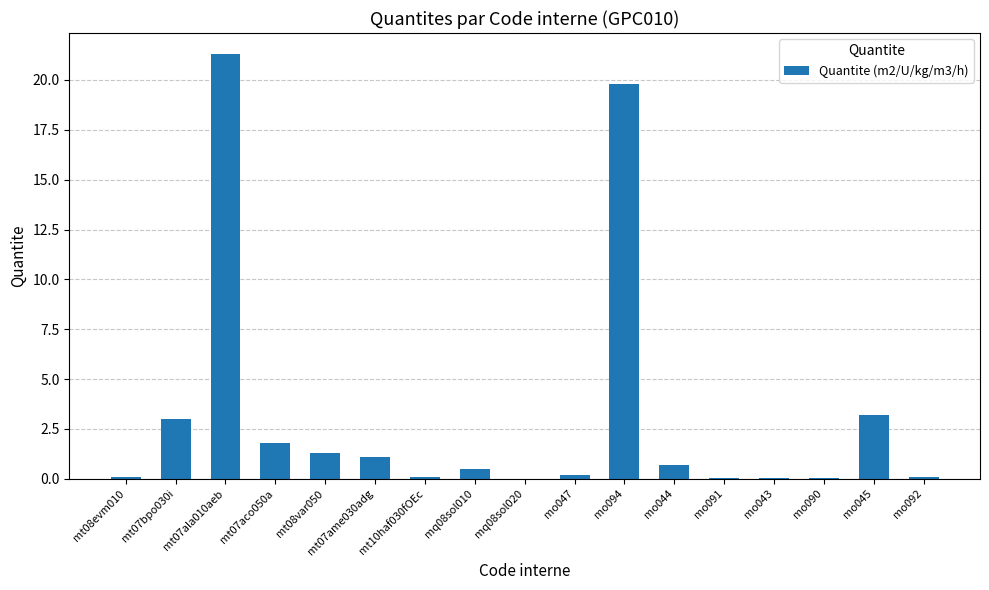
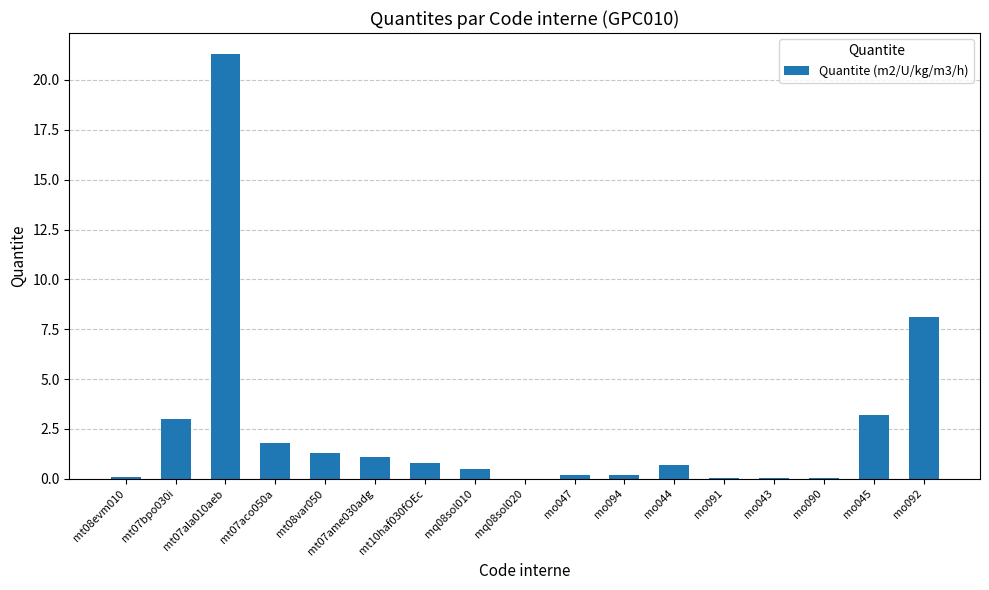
  {
    "mt07bpo030i": 3.0,
    "mt07ala010aeb": 21.3,
    "mt07aco050a": 1.8,
    "mt08var050": 1.3,
    "mt07ame030adg": 1.1,
-   "mt10haf030fOEc": 0.1,
+   "mt10haf030fOEc": 0.8,
    "mq08sol010": 0.5,
    "mo047": 0.2,
-   "mo094": 19.8,
+   "mo094": 0.2,
    "mo044": 0.7,
    "mo045": 3.2,
-   "mo092": 0.1
+   "mo092": 8.1
  }
